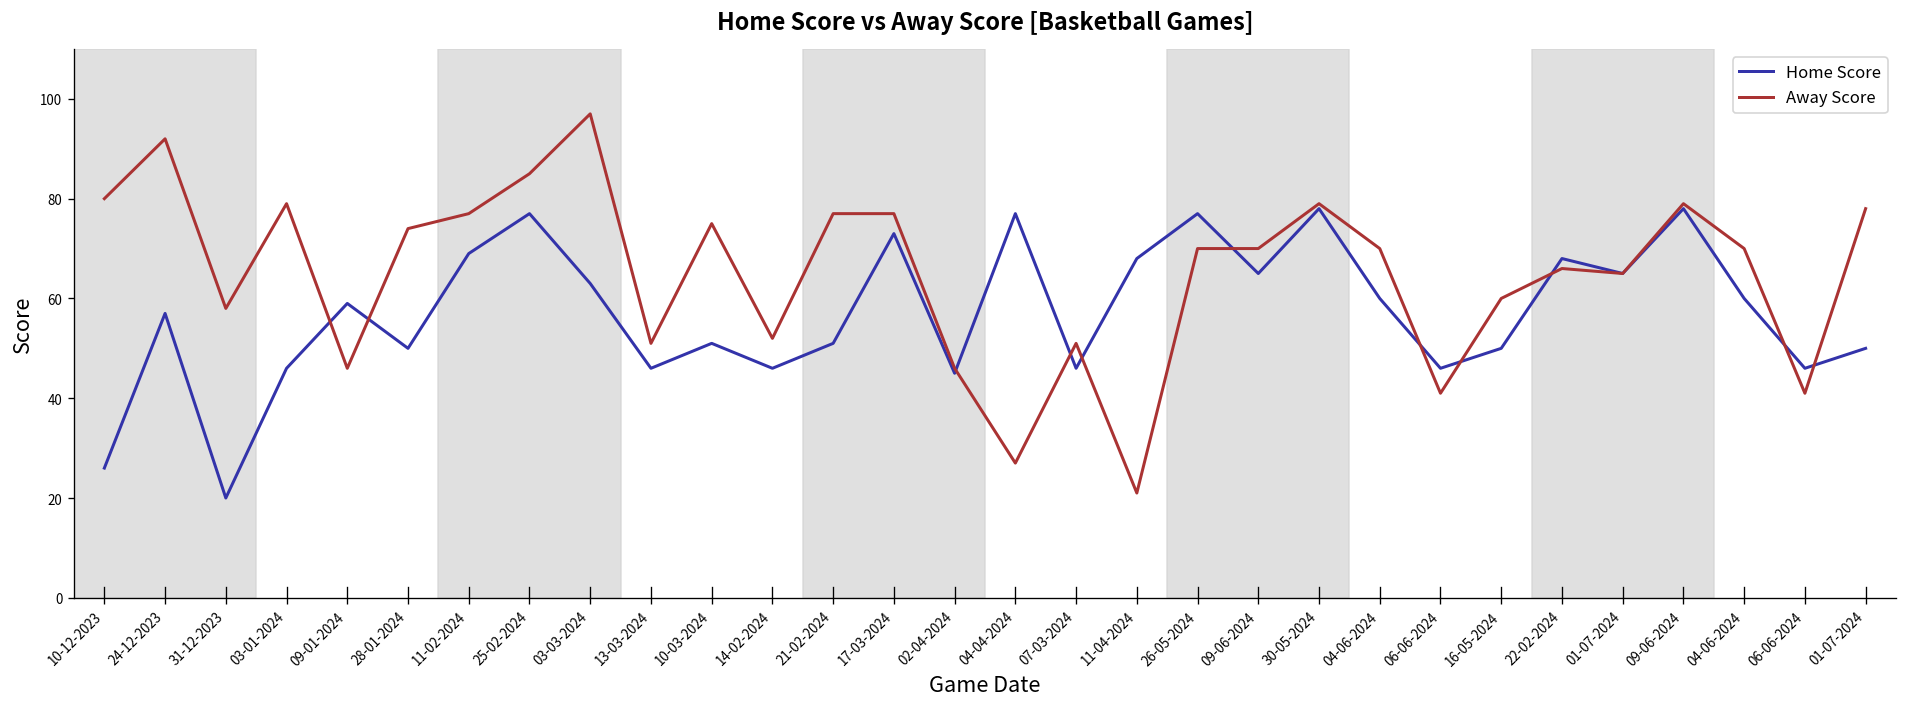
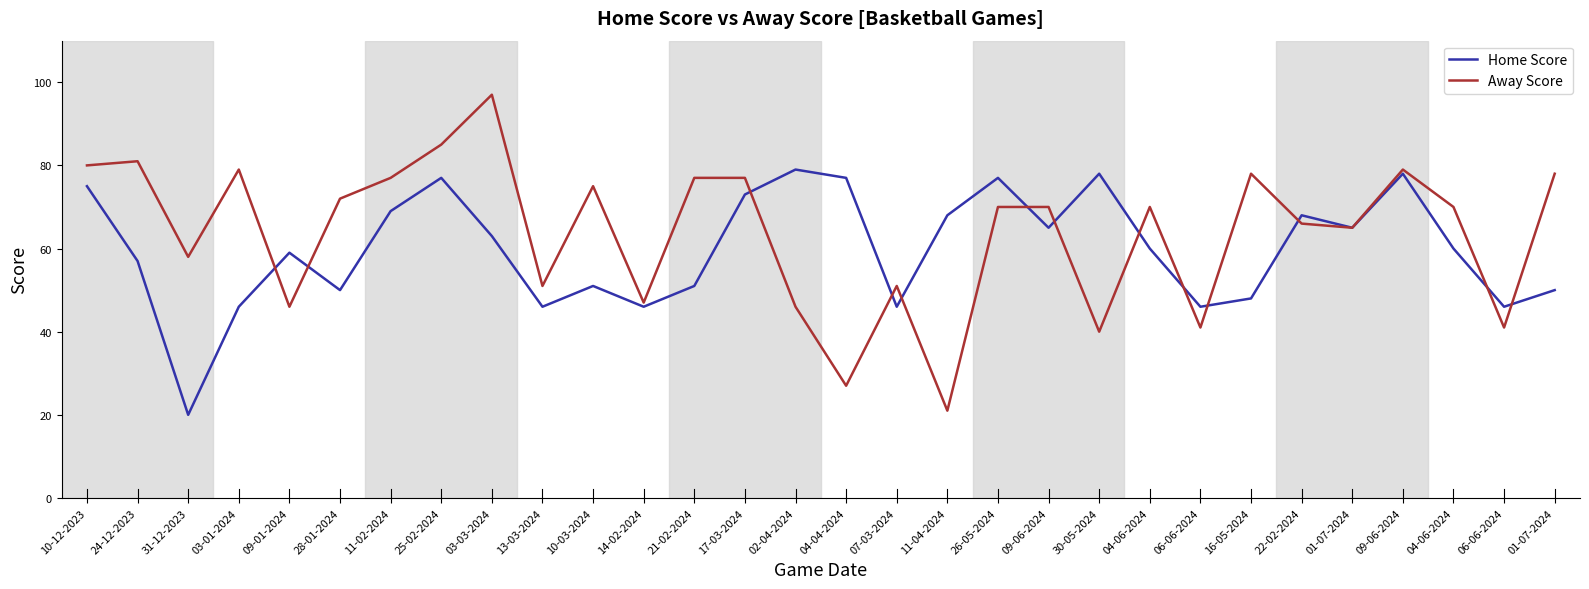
  {
    "Home Score": {
-     "10-12-2023": 26,
+     "10-12-2023": 75,
      "24-12-2023": 57,
      "31-12-2023": 20,
      "03-01-2024": 46,
      "09-01-2024": 59,
      "28-01-2024": 50,
      "11-02-2024": 69,
      "25-02-2024": 77,
      "03-03-2024": 63,
      "13-03-2024": 46,
      "10-03-2024": 51,
      "14-02-2024": 46,
      "21-02-2024": 51,
      "17-03-2024": 73,
-     "02-04-2024": 45,
+     "02-04-2024": 79,
      "04-04-2024": 77,
      "07-03-2024": 46,
      "11-04-2024": 68,
      "26-05-2024": 77,
      "30-05-2024": 78,
-     "16-05-2024": 50,
+     "16-05-2024": 48,
      "22-02-2024": 68
    },
    "Away Score": {
      "10-12-2023": 80,
-     "24-12-2023": 92,
+     "24-12-2023": 81,
      "31-12-2023": 58,
      "03-01-2024": 79,
      "09-01-2024": 46,
-     "28-01-2024": 74,
+     "28-01-2024": 72,
      "11-02-2024": 77,
      "25-02-2024": 85,
      "03-03-2024": 97,
      "13-03-2024": 51,
      "10-03-2024": 75,
-     "14-02-2024": 52,
+     "14-02-2024": 47,
      "21-02-2024": 77,
      "17-03-2024": 77,
      "02-04-2024": 46,
      "04-04-2024": 27,
      "07-03-2024": 51,
      "11-04-2024": 21,
      "26-05-2024": 70,
-     "30-05-2024": 79,
-     "16-05-2024": 60,
+     "30-05-2024": 40,
+     "16-05-2024": 78,
      "22-02-2024": 66
    }
  }
